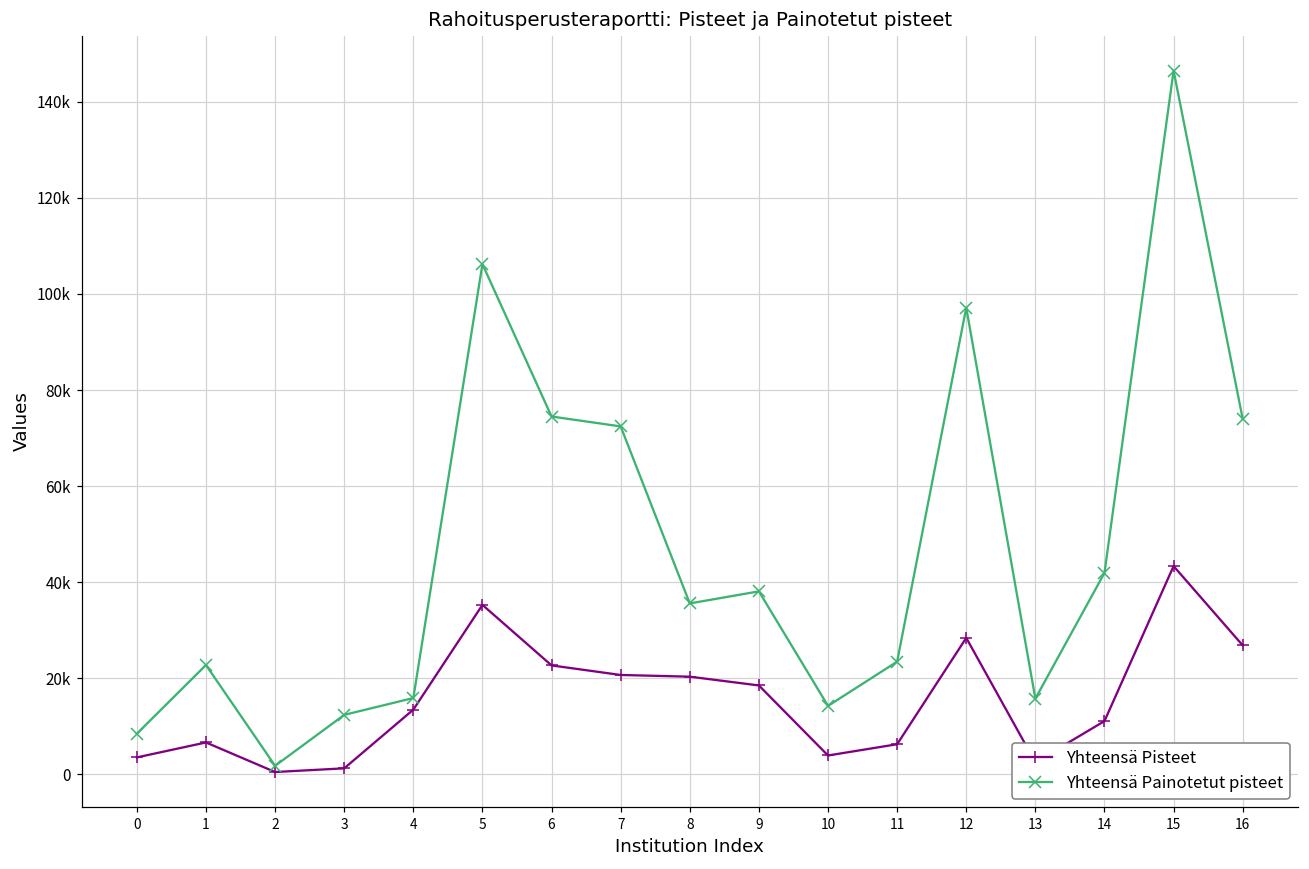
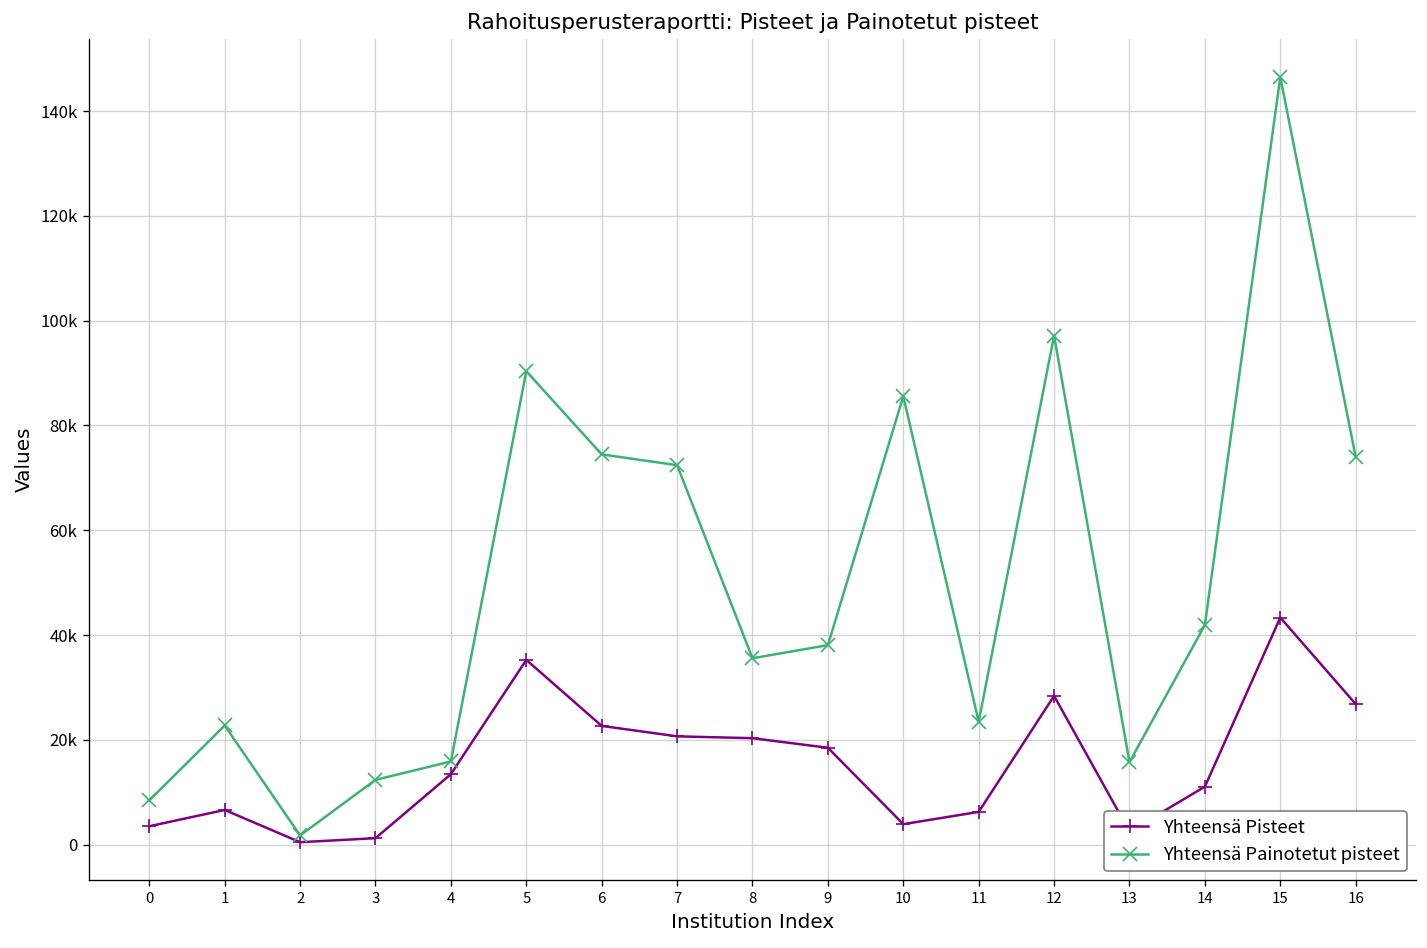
  {
    "Yhteensä Pisteet": {
      "0": 4000,
      "1": 7000,
      "2": 0,
      "3": 1000,
      "4": 13000,
      "5": 35000,
      "6": 23000,
      "7": 21000,
      "8": 20000,
      "9": 19000,
      "10": 4000,
      "11": 6000,
      "12": 28000,
      "14": 11000,
      "15": 43000,
      "16": 27000
    },
    "Yhteensä Painotetut pisteet": {
      "0": 8000,
      "1": 23000,
      "2": 2000,
      "3": 12000,
      "4": 16000,
-     "5": 106000,
+     "5": 90000,
      "6": 74000,
      "7": 72000,
      "8": 36000,
      "9": 38000,
-     "10": 14000,
+     "10": 86000,
      "11": 23000,
      "12": 97000,
      "13": 16000,
      "14": 42000,
      "15": 146000,
      "16": 74000
    }
  }
